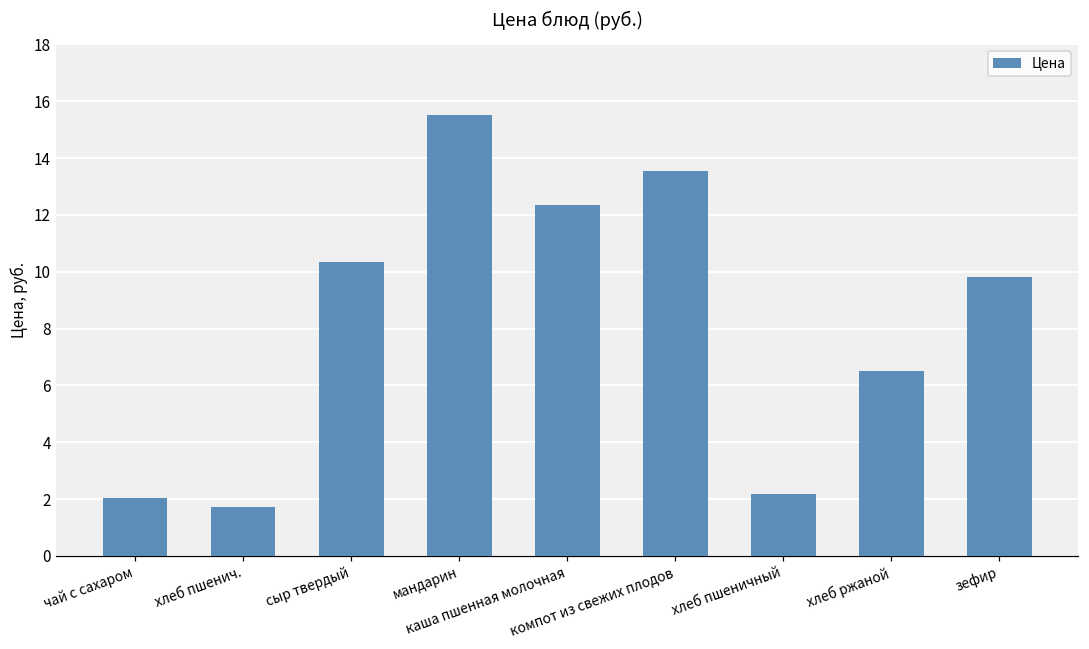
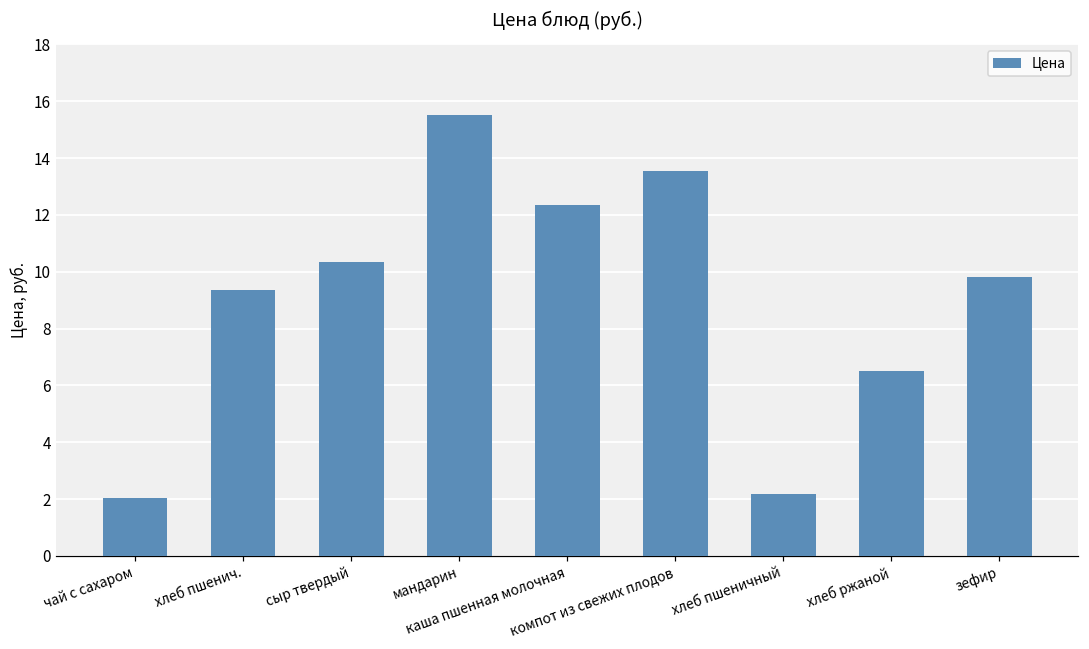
  {
    "чай с сахаром": 2.1,
-   "хлеб пшенич.": 1.7,
+   "хлеб пшенич.": 9.3,
    "сыр твердый": 10.4,
    "мандарин": 15.5,
    "каша пшенная молочная": 12.4,
    "компот из свежих плодов": 13.6,
    "хлеб пшеничный": 2.2,
    "хлеб ржаной": 6.5,
    "зефир": 9.8
  }
